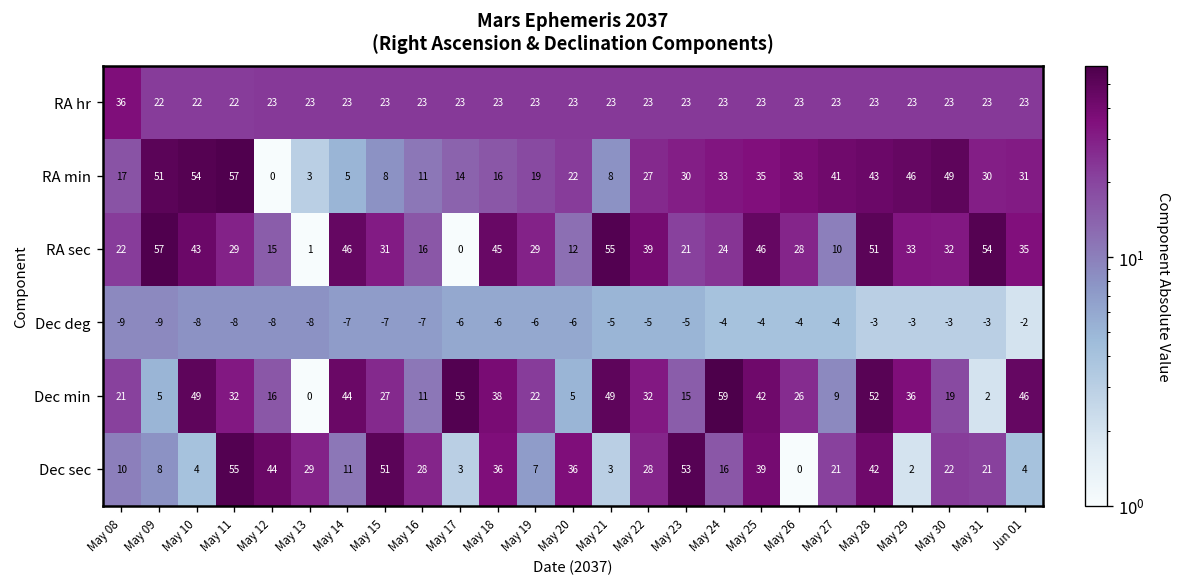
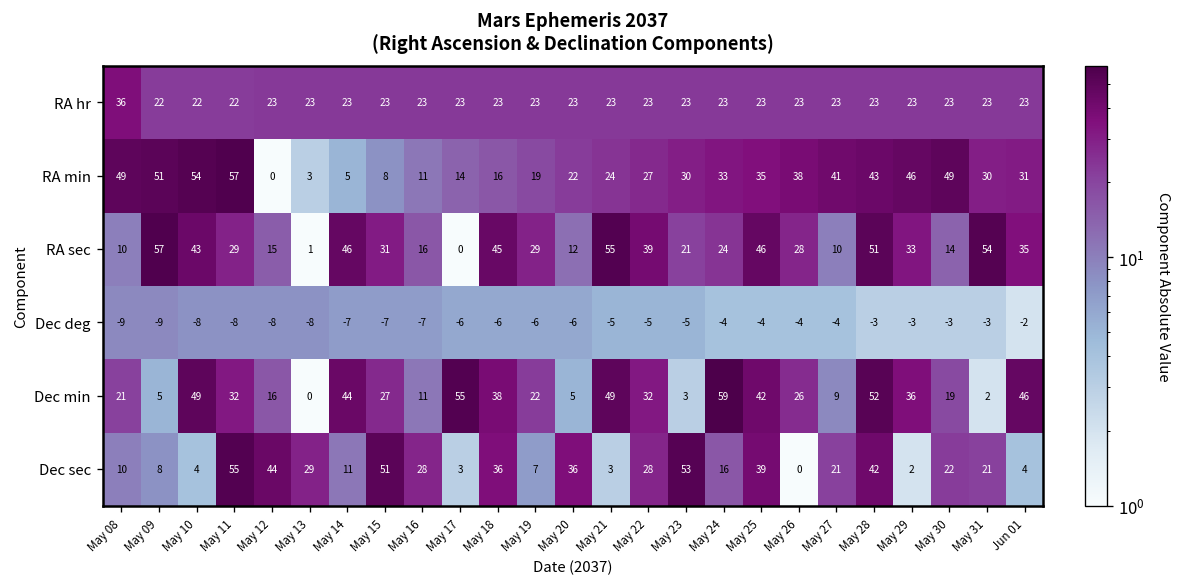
  {
    "RA hr": {
      "May 08": 36,
      "May 09": 22,
      "May 10": 22,
      "May 11": 22,
      "May 12": 23,
      "May 13": 23,
      "May 14": 23,
      "May 15": 23,
      "May 16": 23,
      "May 17": 23,
      "May 18": 23,
      "May 19": 23,
      "May 20": 23,
      "May 21": 23,
      "May 22": 23,
      "May 23": 23,
      "May 24": 23,
      "May 25": 23,
      "May 26": 23,
      "May 27": 23,
      "May 28": 23,
      "May 29": 23,
      "May 30": 23,
      "May 31": 23,
      "Jun 01": 23
    },
    "RA min": {
-     "May 08": 17,
+     "May 08": 49,
      "May 09": 51,
      "May 10": 54,
      "May 11": 57,
      "May 12": 0,
      "May 13": 3,
      "May 14": 5,
      "May 15": 8,
      "May 16": 11,
      "May 17": 14,
      "May 18": 16,
      "May 19": 19,
      "May 20": 22,
-     "May 21": 8,
+     "May 21": 24,
      "May 22": 27,
      "May 23": 30,
      "May 24": 33,
      "May 25": 35,
      "May 26": 38,
      "May 27": 41,
      "May 28": 43,
      "May 29": 46,
      "May 30": 49,
      "May 31": 30,
      "Jun 01": 31
    },
    "RA sec": {
-     "May 08": 22,
+     "May 08": 10,
      "May 09": 57,
      "May 10": 43,
      "May 11": 29,
      "May 12": 15,
      "May 13": 1,
      "May 14": 46,
      "May 15": 31,
      "May 16": 16,
      "May 17": 0,
      "May 18": 45,
      "May 19": 29,
      "May 20": 12,
      "May 21": 55,
      "May 22": 39,
      "May 23": 21,
      "May 24": 24,
      "May 25": 46,
      "May 26": 28,
      "May 27": 10,
      "May 28": 51,
      "May 29": 33,
-     "May 30": 32,
+     "May 30": 14,
      "May 31": 54,
      "Jun 01": 35
    },
    "Dec deg": {
      "May 08": -9,
      "May 09": -9,
      "May 10": -8,
      "May 11": -8,
      "May 12": -8,
      "May 13": -8,
      "May 14": -7,
      "May 15": -7,
      "May 16": -7,
      "May 17": -6,
      "May 18": -6,
      "May 19": -6,
      "May 20": -6,
      "May 21": -5,
      "May 22": -5,
      "May 23": -5,
      "May 24": -4,
      "May 25": -4,
      "May 26": -4,
      "May 27": -4,
      "May 28": -3,
      "May 29": -3,
      "May 30": -3,
      "May 31": -3,
      "Jun 01": -2
    },
    "Dec min": {
      "May 08": 21,
      "May 09": 5,
      "May 10": 49,
      "May 11": 32,
      "May 12": 16,
      "May 13": 0,
      "May 14": 44,
      "May 15": 27,
      "May 16": 11,
      "May 17": 55,
      "May 18": 38,
      "May 19": 22,
      "May 20": 5,
      "May 21": 49,
      "May 22": 32,
-     "May 23": 15,
+     "May 23": 3,
      "May 24": 59,
      "May 25": 42,
      "May 26": 26,
      "May 27": 9,
      "May 28": 52,
      "May 29": 36,
      "May 30": 19,
      "May 31": 2,
      "Jun 01": 46
    },
    "Dec sec": {
      "May 08": 10,
      "May 09": 8,
      "May 10": 4,
      "May 11": 55,
      "May 12": 44,
      "May 13": 29,
      "May 14": 11,
      "May 15": 51,
      "May 16": 28,
      "May 17": 3,
      "May 18": 36,
      "May 19": 7,
      "May 20": 36,
      "May 21": 3,
      "May 22": 28,
      "May 23": 53,
      "May 24": 16,
      "May 25": 39,
      "May 26": 0,
      "May 27": 21,
      "May 28": 42,
      "May 29": 2,
      "May 30": 22,
      "May 31": 21,
      "Jun 01": 4
    }
  }
